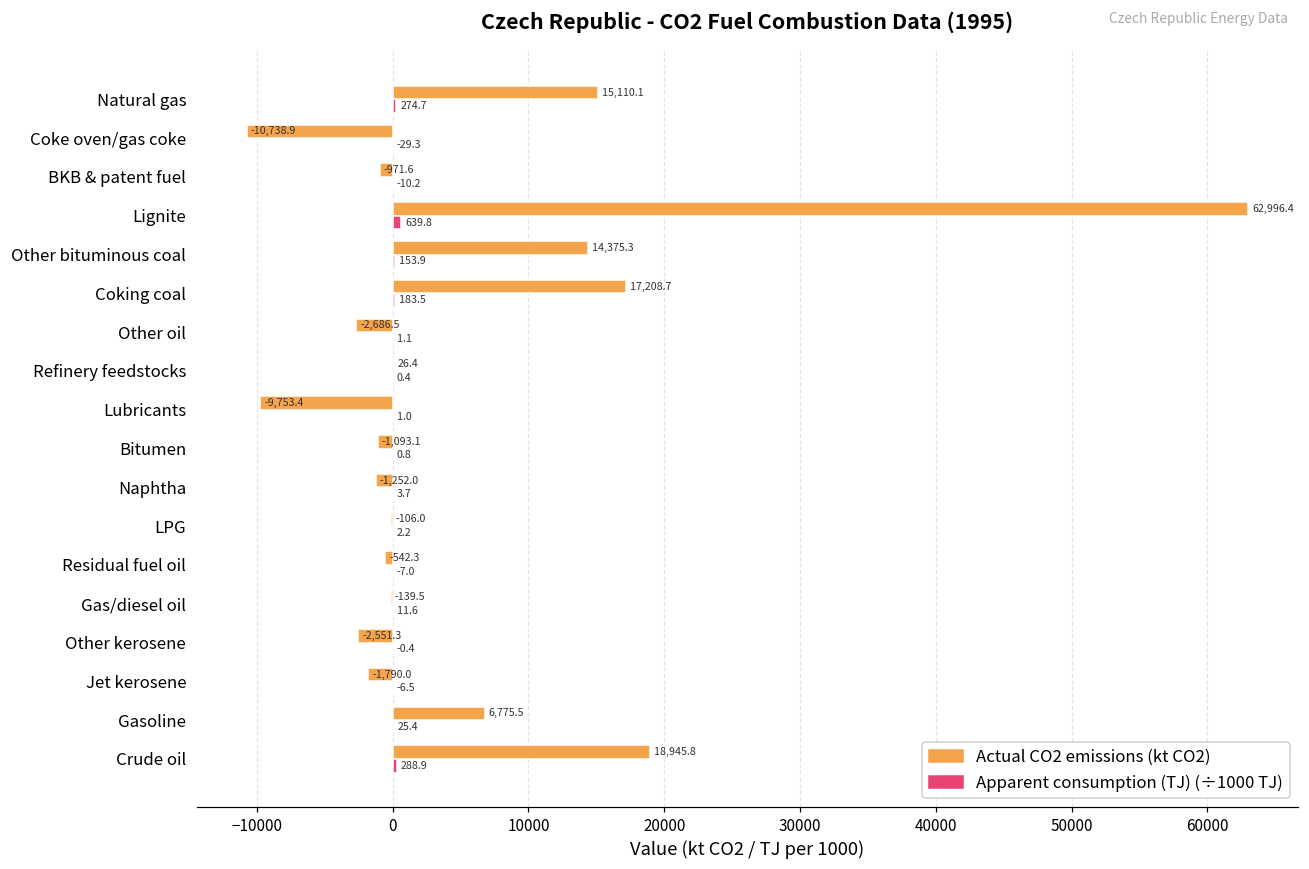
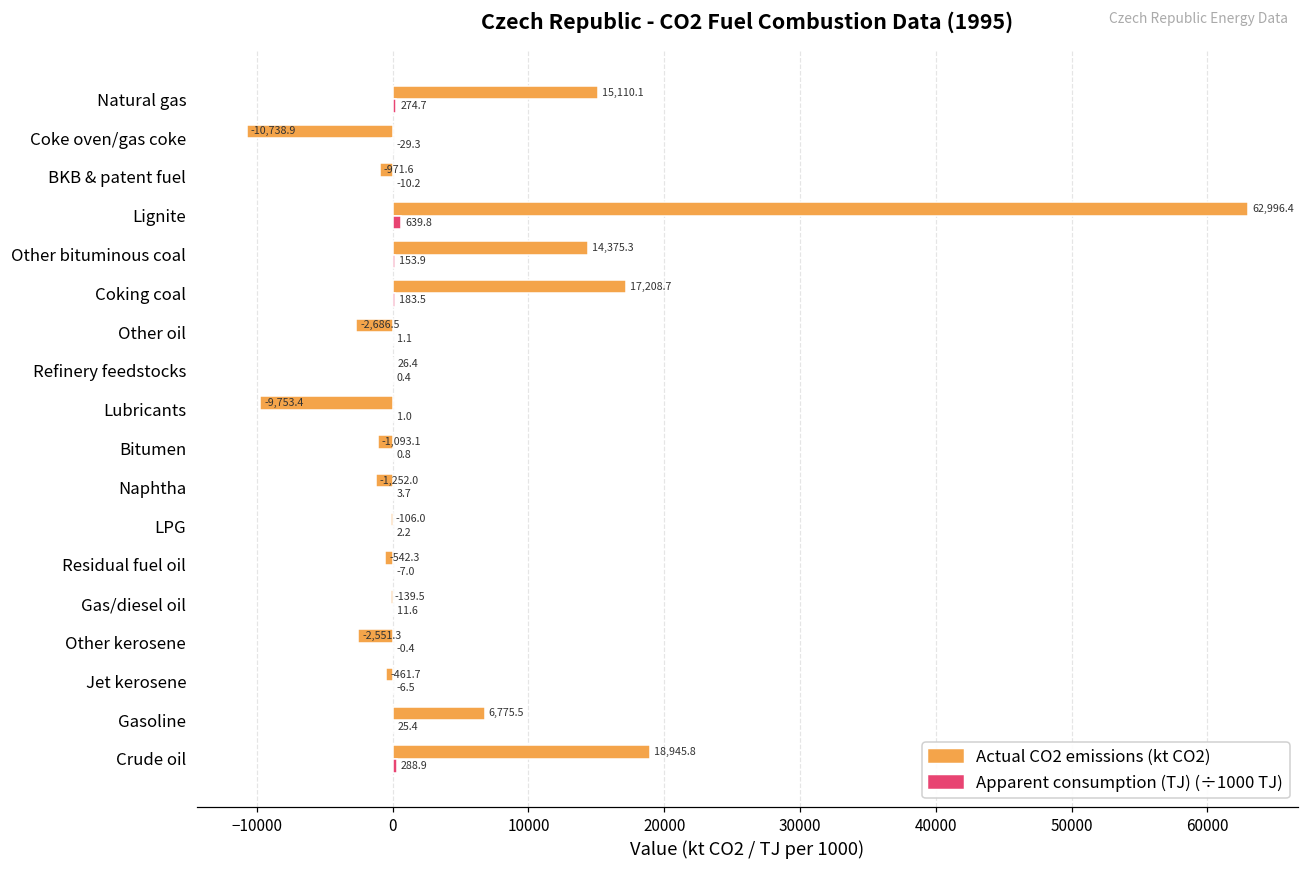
  {
    "Actual CO2 emissions (kt CO2)": {
      "Natural gas": "15,110.1",
      "Coke oven/gas coke": "-10,738.9",
      "BKB & patent fuel": "-971.6",
      "Lignite": "62,996.4",
      "Other bituminous coal": "14,375.3",
      "Coking coal": "17,208.7",
      "Other oil": "-2,686.5",
      "Refinery feedstocks": "26.4",
      "Lubricants": "-9,753.4",
      "Bitumen": "-1,093.1",
      "Naphtha": "-1,252.0",
      "LPG": "-106.0",
      "Residual fuel oil": "-542.3",
      "Gas/diesel oil": "-139.5",
      "Other kerosene": "-2,551.3",
-     "Jet kerosene": "-1,790.0",
+     "Jet kerosene": "-461.7",
      "Gasoline": "6,775.5",
      "Crude oil": "18,945.8"
    }
  }
